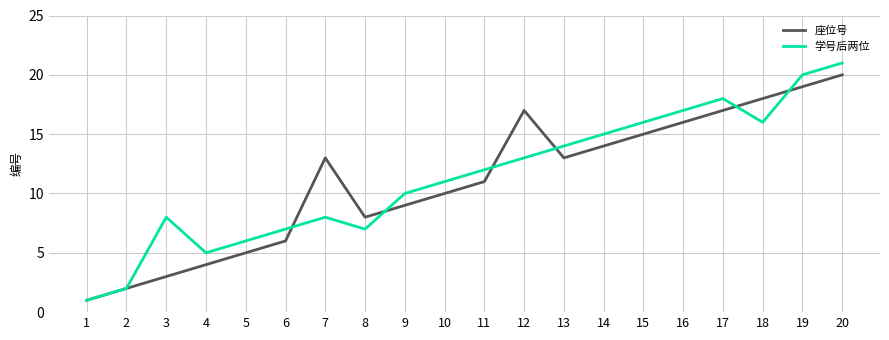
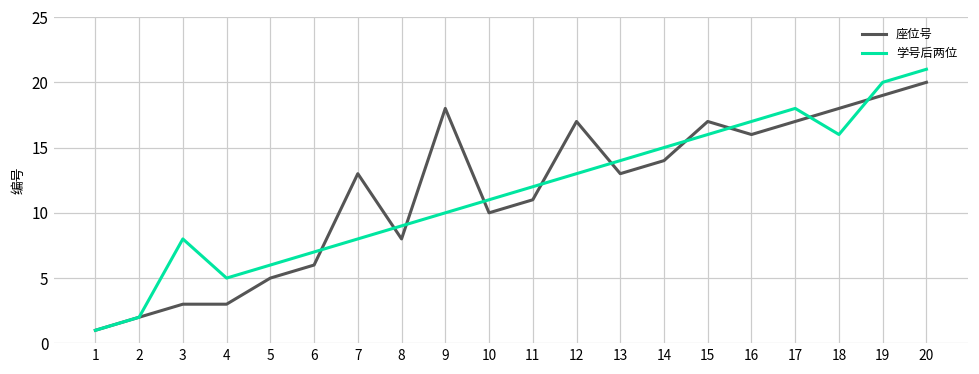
  {
    "座位号": {
      "3": 3,
-     "4": 4,
+     "4": 3,
      "5": 5,
      "6": 6,
      "7": 13,
      "8": 8,
-     "9": 9,
+     "9": 18,
      "10": 10,
      "11": 11,
      "12": 17,
      "13": 13,
      "14": 14,
-     "15": 15,
+     "15": 17,
      "16": 16,
      "17": 17,
      "18": 18,
      "19": 19,
      "20": 20
    },
    "学号后两位": {
      "3": 8,
      "4": 5,
      "5": 6,
      "6": 7,
      "7": 8,
-     "8": 7,
+     "8": 9,
      "9": 10,
      "10": 11,
      "11": 12,
      "12": 13,
      "13": 14,
      "14": 15,
      "15": 16,
      "16": 17,
      "17": 18,
      "18": 16,
      "19": 20,
      "20": 21
    }
  }
